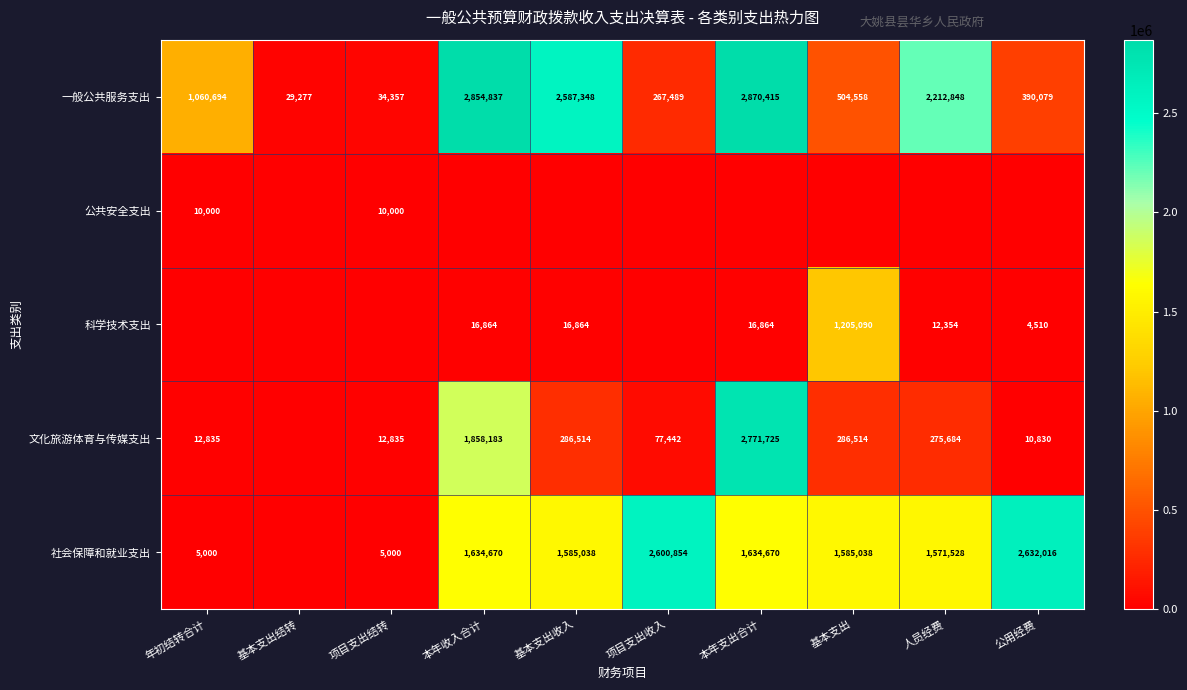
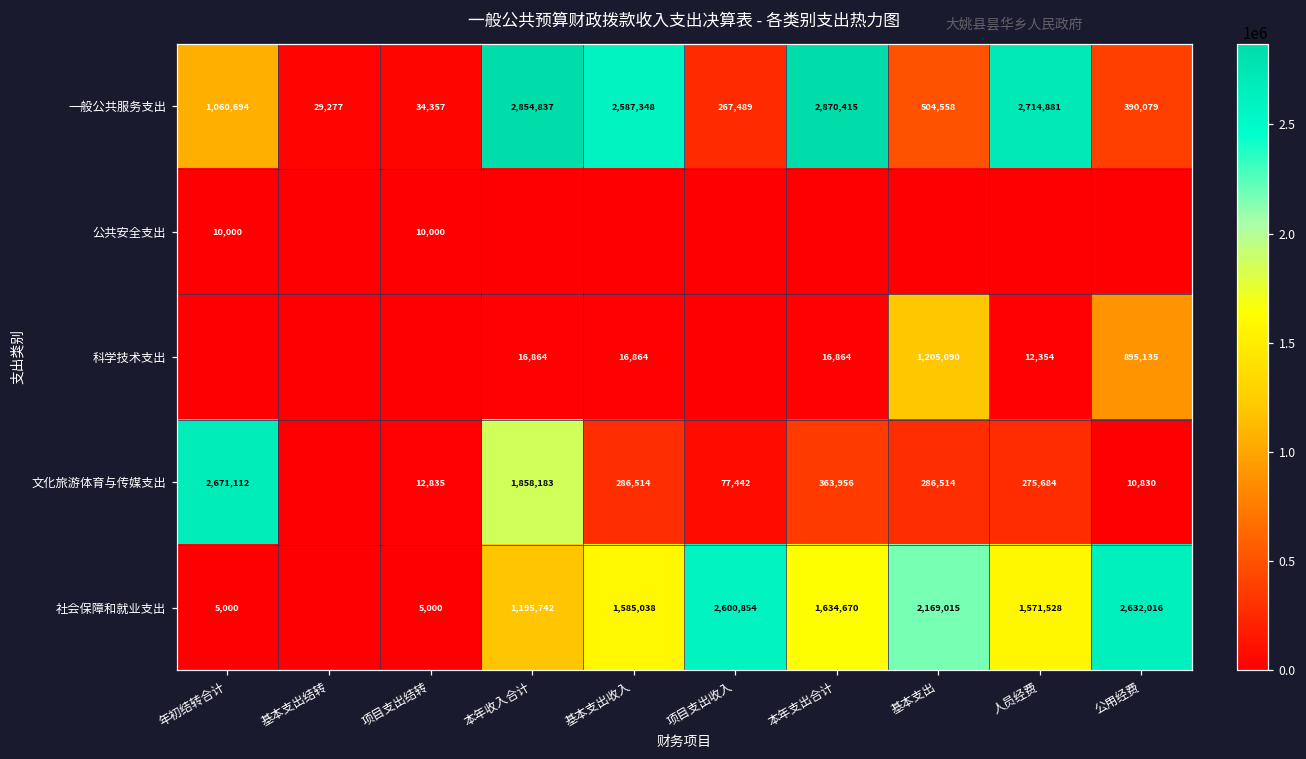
  {
    "一般公共服务支出": {
      "年初结转合计": "1,060,694",
      "基本支出结转": "29,277",
      "项目支出结转": "34,357",
      "本年收入合计": "2,854,837",
      "基本支出收入": "2,587,348",
      "项目支出收入": "267,489",
      "本年支出合计": "2,870,415",
      "基本支出": "504,558",
-     "人员经费": "2,212,848",
+     "人员经费": "2,714,881",
      "公用经费": "390,079"
    },
    "公共安全支出": {
      "年初结转合计": "10,000",
      "项目支出结转": "10,000"
    },
    "科学技术支出": {
      "本年收入合计": "16,864",
      "基本支出收入": "16,864",
      "本年支出合计": "16,864",
      "基本支出": "1,205,090",
      "人员经费": "12,354",
-     "公用经费": "4,510"
+     "公用经费": "895,135"
    },
    "文化旅游体育与传媒支出": {
-     "年初结转合计": "12,835",
+     "年初结转合计": "2,671,112",
      "项目支出结转": "12,835",
      "本年收入合计": "1,858,183",
      "基本支出收入": "286,514",
      "项目支出收入": "77,442",
-     "本年支出合计": "2,771,725",
+     "本年支出合计": "363,956",
      "基本支出": "286,514",
      "人员经费": "275,684",
      "公用经费": "10,830"
    },
    "社会保障和就业支出": {
      "年初结转合计": "5,000",
      "项目支出结转": "5,000",
-     "本年收入合计": "1,634,670",
+     "本年收入合计": "1,195,742",
      "基本支出收入": "1,585,038",
      "项目支出收入": "2,600,854",
      "本年支出合计": "1,634,670",
-     "基本支出": "1,585,038",
+     "基本支出": "2,169,015",
      "人员经费": "1,571,528",
      "公用经费": "2,632,016"
    }
  }
